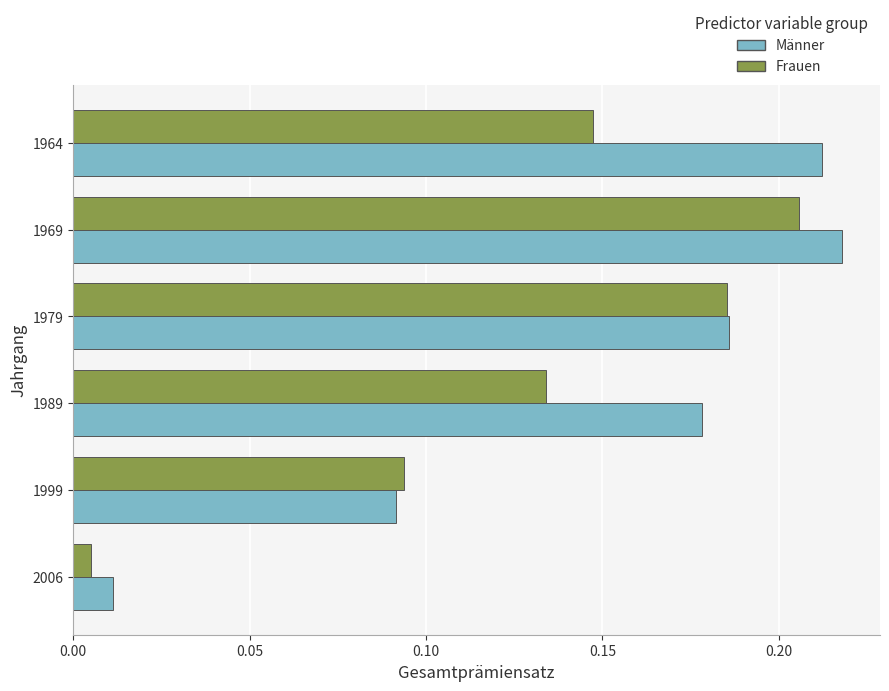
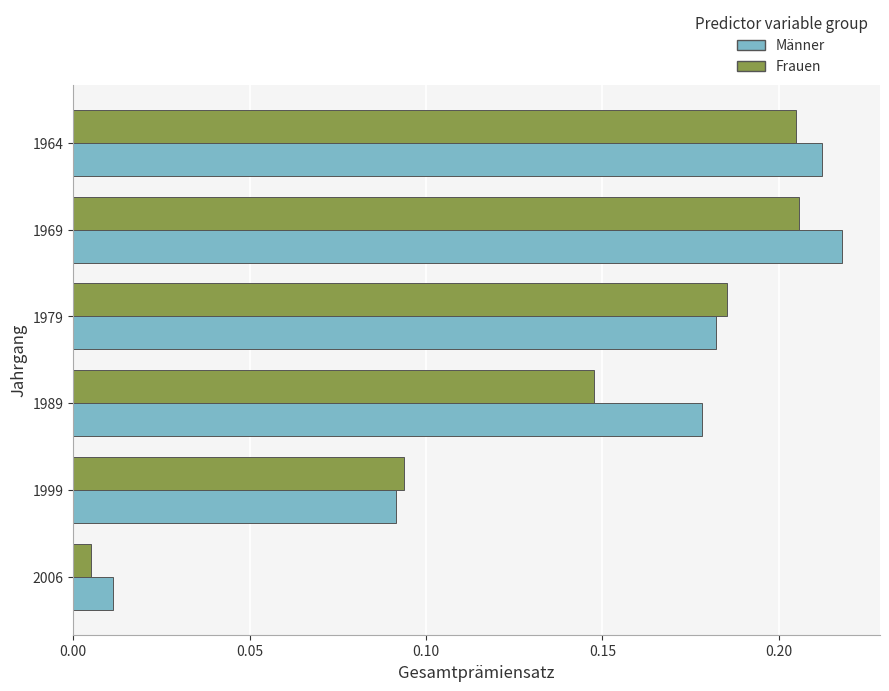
  {
    "Männer": {
      "1964": 0.212,
      "1969": 0.218,
-     "1979": 0.186,
+     "1979": 0.182,
      "1989": 0.178,
      "1999": 0.091,
      "2006": 0.011
    },
    "Frauen": {
-     "1964": 0.147,
+     "1964": 0.205,
      "1969": 0.206,
      "1979": 0.185,
-     "1989": 0.134,
+     "1989": 0.148,
      "1999": 0.094,
      "2006": 0.005
    }
  }
